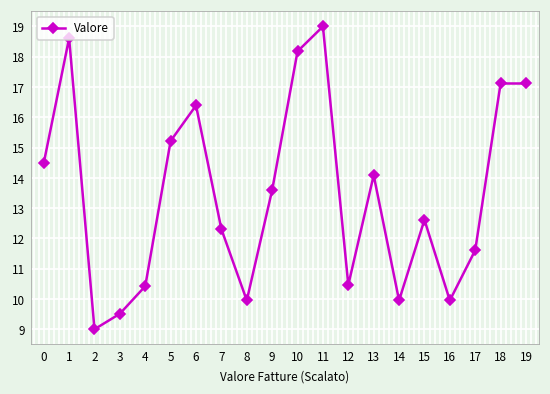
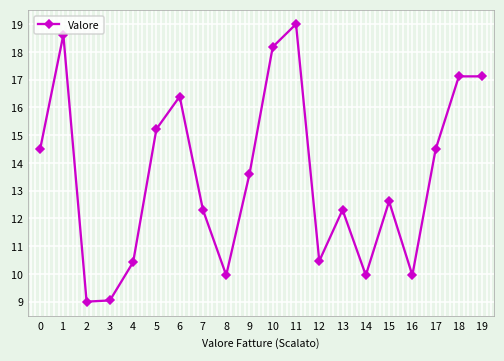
  {
    "0": 14.5,
    "2": 9.0,
-   "3": 9.5,
+   "3": 9.0,
    "4": 10.4,
    "5": 15.2,
    "6": 16.4,
    "7": 12.3,
    "8": 10.0,
    "9": 13.6,
    "10": 18.2,
    "11": 19.0,
    "12": 10.5,
-   "13": 14.1,
+   "13": 12.3,
    "14": 10.0,
    "15": 12.6,
    "16": 10.0,
-   "17": 11.6,
+   "17": 14.5,
    "18": 17.1,
    "19": 17.1
  }
